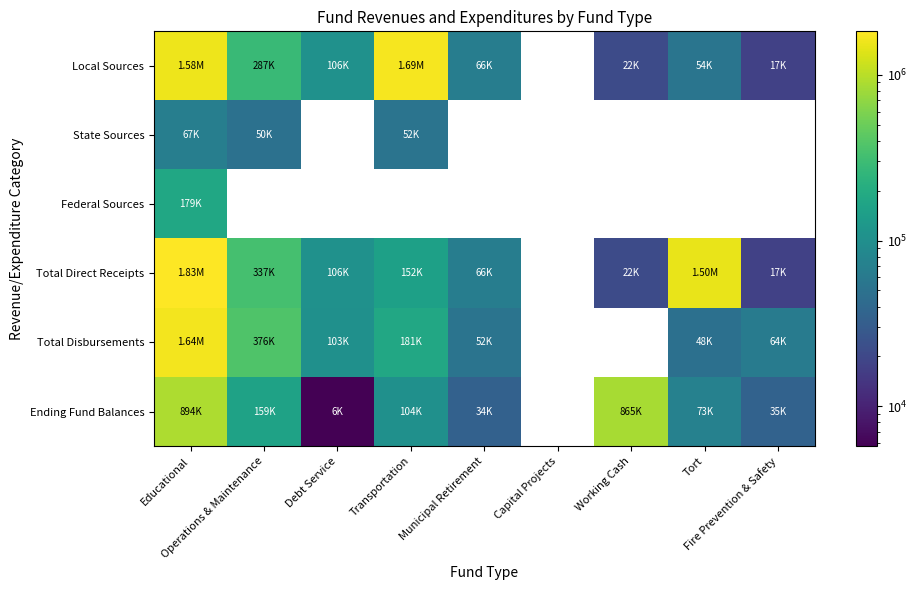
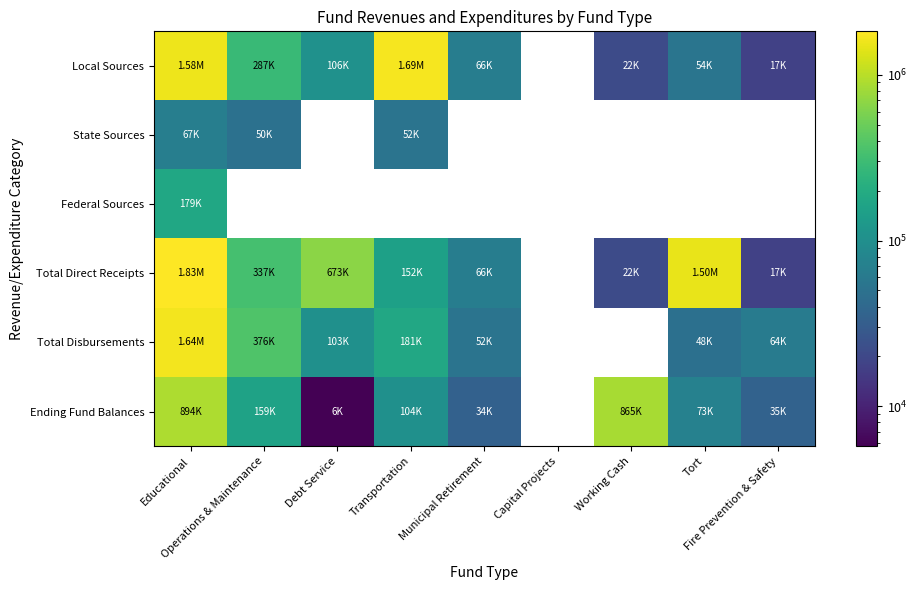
  {
    "Local Sources": {
      "Educational": "1.58M",
      "Operations & Maintenance": "287K",
      "Debt Service": "106K",
      "Transportation": "1.69M",
      "Municipal Retirement": "66K",
      "Working Cash": "22K",
      "Tort": "54K",
      "Fire Prevention & Safety": "17K"
    },
    "State Sources": {
      "Educational": "67K",
      "Operations & Maintenance": "50K",
      "Transportation": "52K"
    },
    "Federal Sources": {
      "Educational": "179K"
    },
    "Total Direct Receipts": {
      "Educational": "1.83M",
      "Operations & Maintenance": "337K",
-     "Debt Service": "106K",
+     "Debt Service": "673K",
      "Transportation": "152K",
      "Municipal Retirement": "66K",
      "Working Cash": "22K",
      "Tort": "1.50M",
      "Fire Prevention & Safety": "17K"
    },
    "Total Disbursements": {
      "Educational": "1.64M",
      "Operations & Maintenance": "376K",
      "Debt Service": "103K",
      "Transportation": "181K",
      "Municipal Retirement": "52K",
      "Tort": "48K",
      "Fire Prevention & Safety": "64K"
    },
    "Ending Fund Balances": {
      "Educational": "894K",
      "Operations & Maintenance": "159K",
      "Debt Service": "6K",
      "Transportation": "104K",
      "Municipal Retirement": "34K",
      "Working Cash": "865K",
      "Tort": "73K",
      "Fire Prevention & Safety": "35K"
    }
  }
